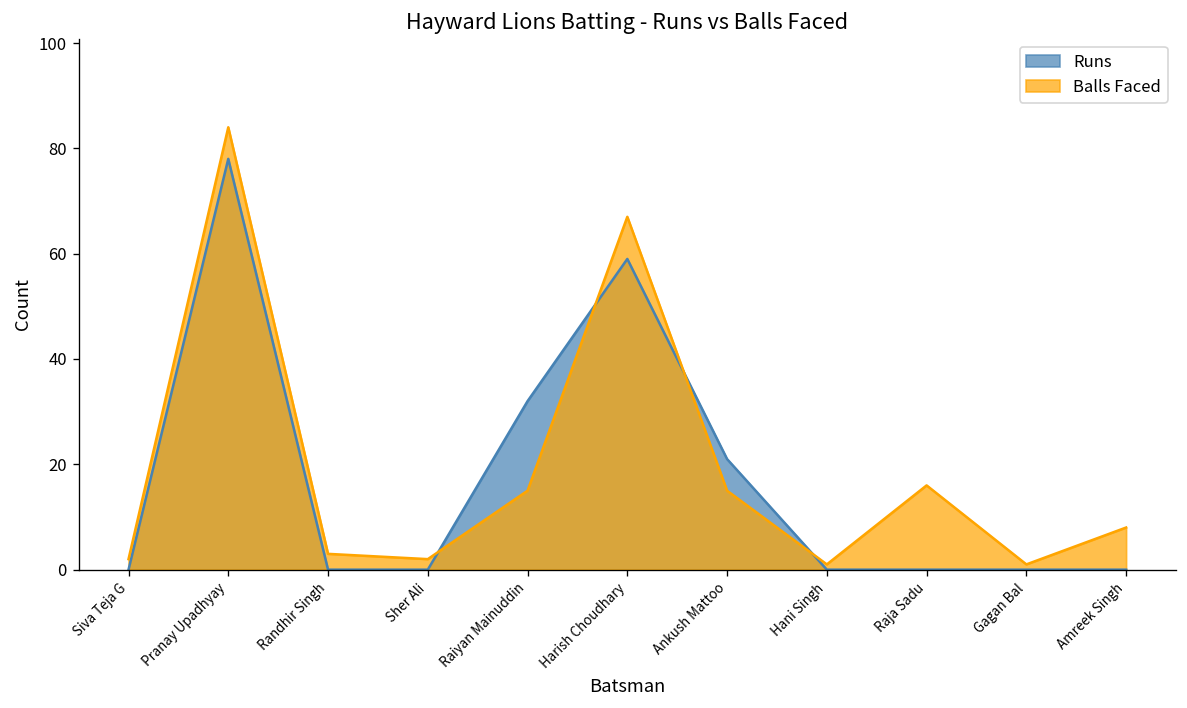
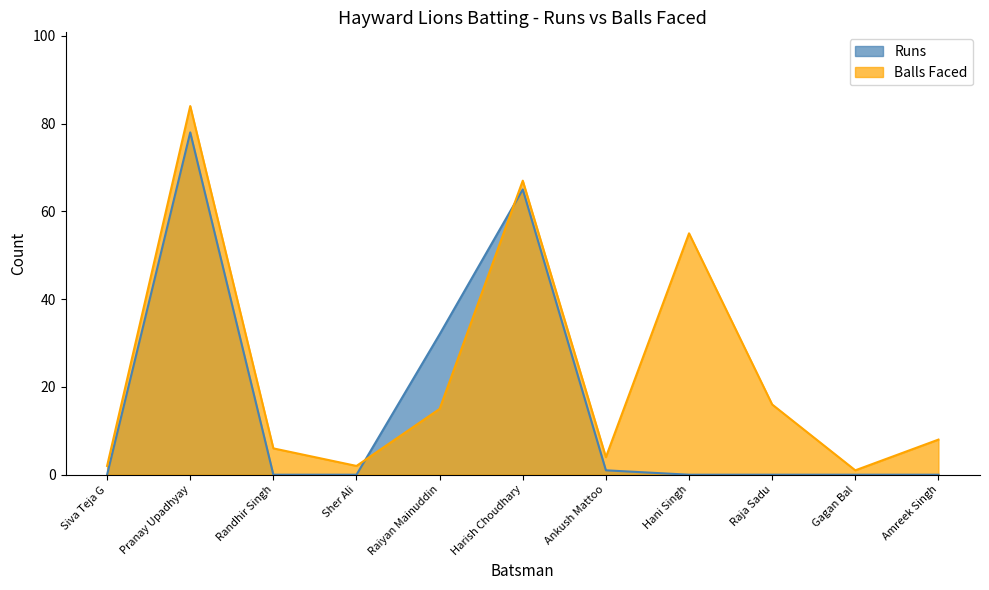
  {
    "Runs": {
      "Siva Teja G": 0,
      "Pranay Upadhyay": 78,
      "Randhir Singh": 0,
      "Sher Ali": 0,
      "Raiyan Mainuddin": 32,
-     "Harish Choudhary": 59,
-     "Ankush Mattoo": 21,
+     "Harish Choudhary": 65,
+     "Ankush Mattoo": 1,
      "Hani Singh": 0,
      "Raja Sadu": 0,
      "Gagan Bal": 0,
      "Amreek Singh": 0
    },
    "Balls Faced": {
      "Siva Teja G": 2,
      "Pranay Upadhyay": 84,
-     "Randhir Singh": 3,
+     "Randhir Singh": 6,
      "Sher Ali": 2,
      "Raiyan Mainuddin": 15,
      "Harish Choudhary": 67,
-     "Ankush Mattoo": 15,
-     "Hani Singh": 1,
+     "Ankush Mattoo": 4,
+     "Hani Singh": 55,
      "Raja Sadu": 16,
      "Gagan Bal": 1,
      "Amreek Singh": 8
    }
  }
